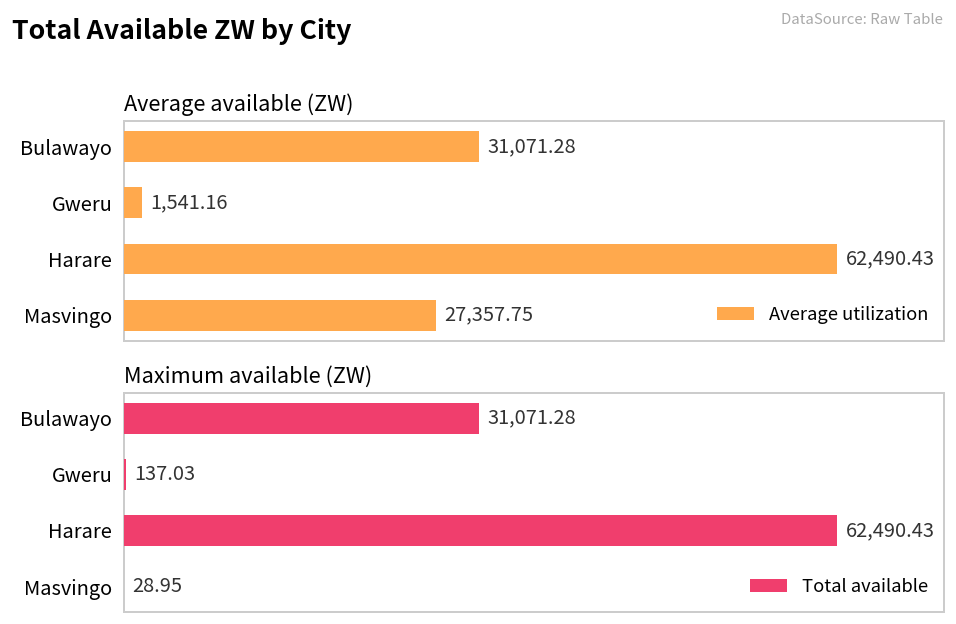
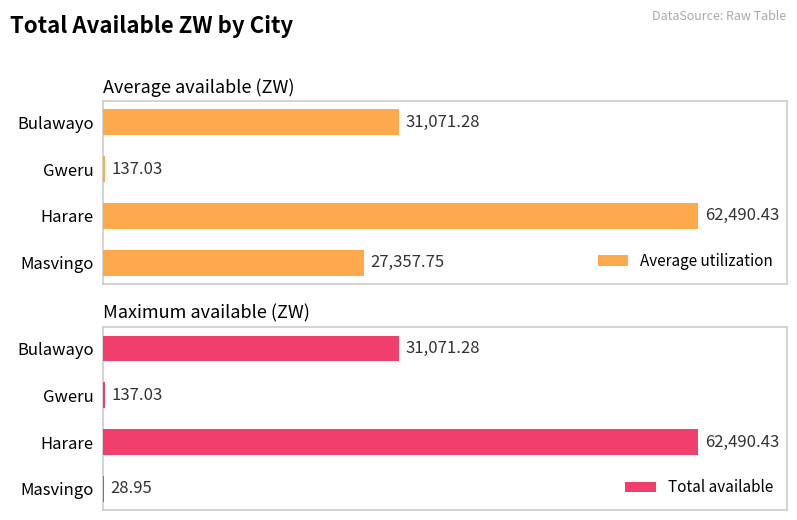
  {
    "Average available (ZW)": {
      "Bulawayo": "31,071.28",
-     "Gweru": "1,541.16",
+     "Gweru": "137.03",
      "Harare": "62,490.43",
      "Masvingo": "27,357.75"
    },
    "Maximum available (ZW)": {
      "Bulawayo": "31,071.28",
      "Gweru": "137.03",
      "Harare": "62,490.43",
      "Masvingo": "28.95"
    }
  }
